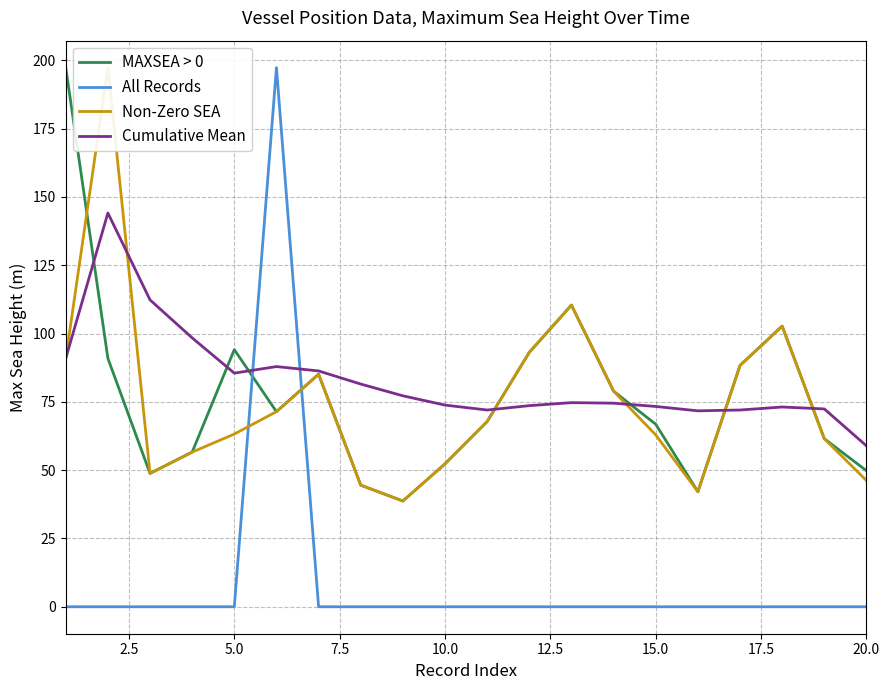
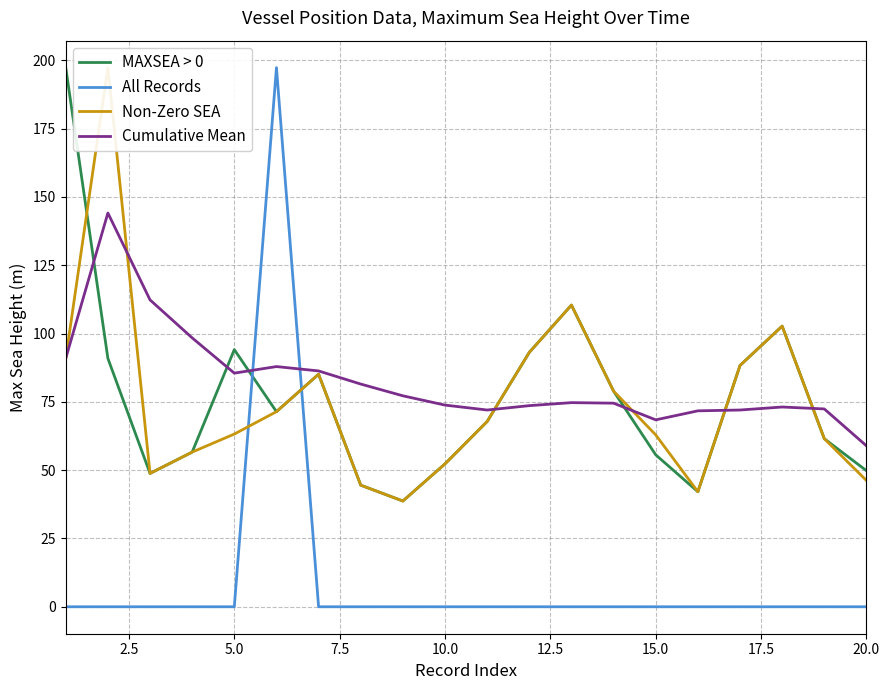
  {
    "MAXSEA > 0": {
      "5.0": 94,
-     "15.0": 67,
+     "15.0": 56,
      "20.0": 50
    },
    "All Records": {
      "5.0": 0,
      "10.0": 0,
      "15.0": 0,
      "20.0": 0
    },
    "Non-Zero SEA": {
      "5.0": 63,
      "15.0": 63,
      "20.0": 46
    },
    "Cumulative Mean": {
      "5.0": 86,
      "10.0": 74,
-     "15.0": 73,
+     "15.0": 68,
      "20.0": 59
    }
  }
